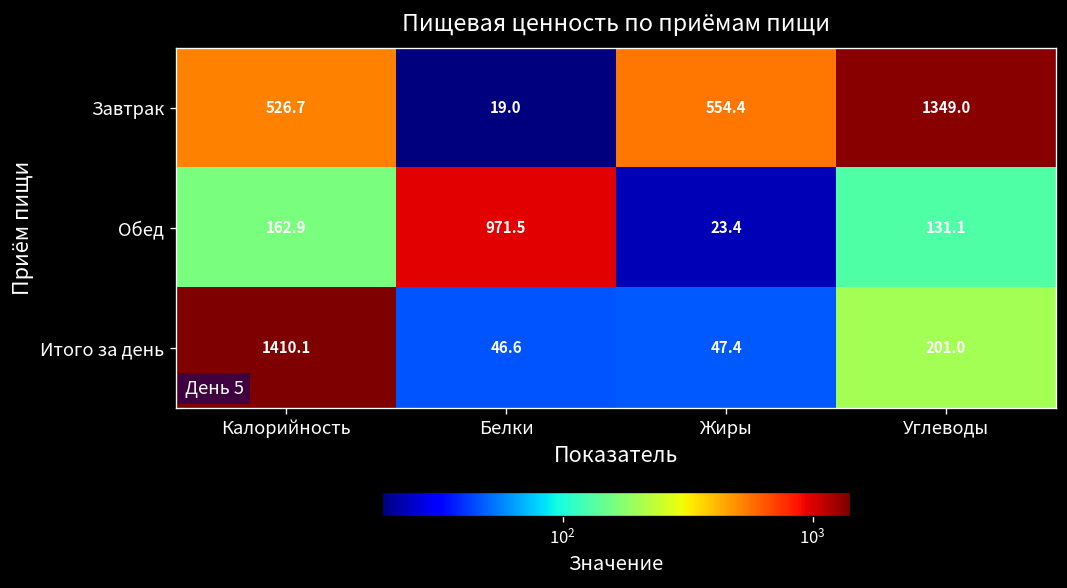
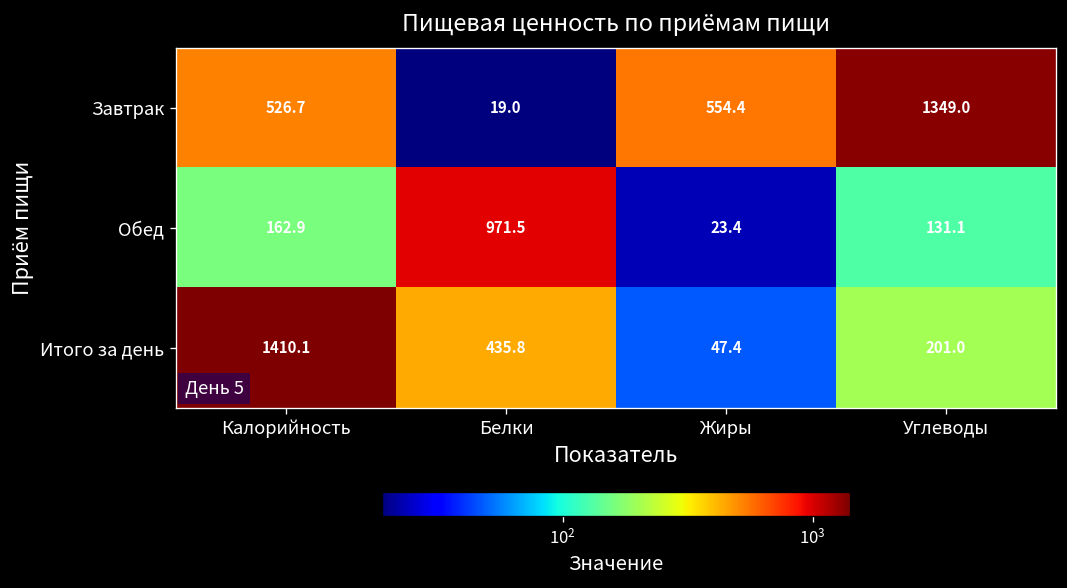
  {
    "Завтрак": {
      "Калорийность": 526.7,
      "Белки": 19.0,
      "Жиры": 554.4,
      "Углеводы": 1349.0
    },
    "Обед": {
      "Калорийность": 162.9,
      "Белки": 971.5,
      "Жиры": 23.4,
      "Углеводы": 131.1
    },
    "Итого за день": {
      "Калорийность": 1410.1,
-     "Белки": 46.6,
+     "Белки": 435.8,
      "Жиры": 47.4,
      "Углеводы": 201.0
    }
  }
